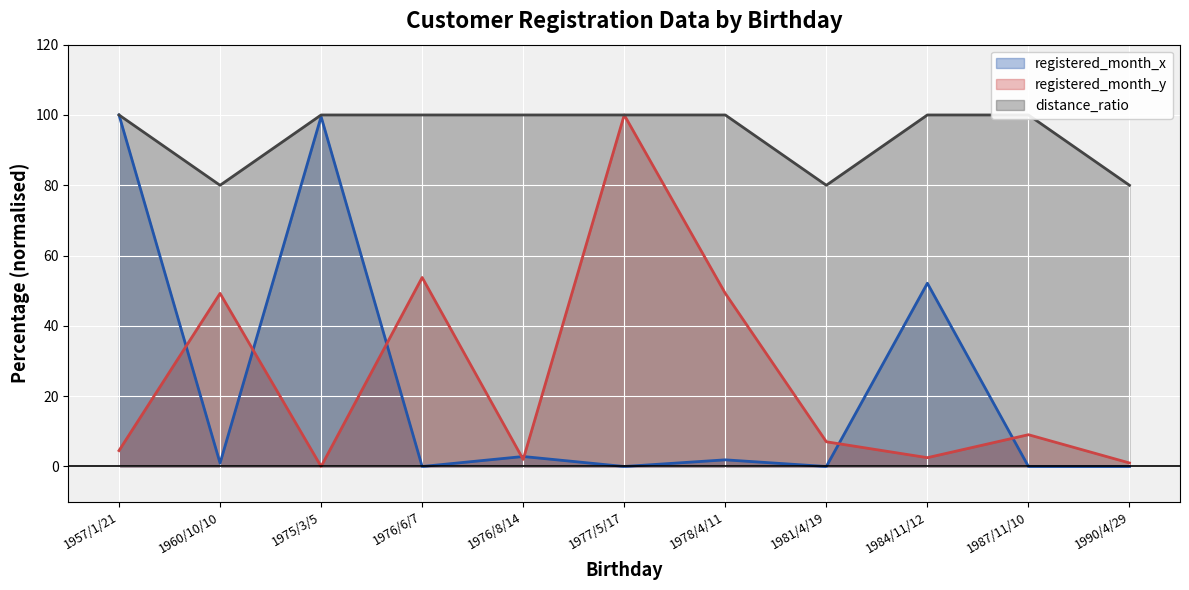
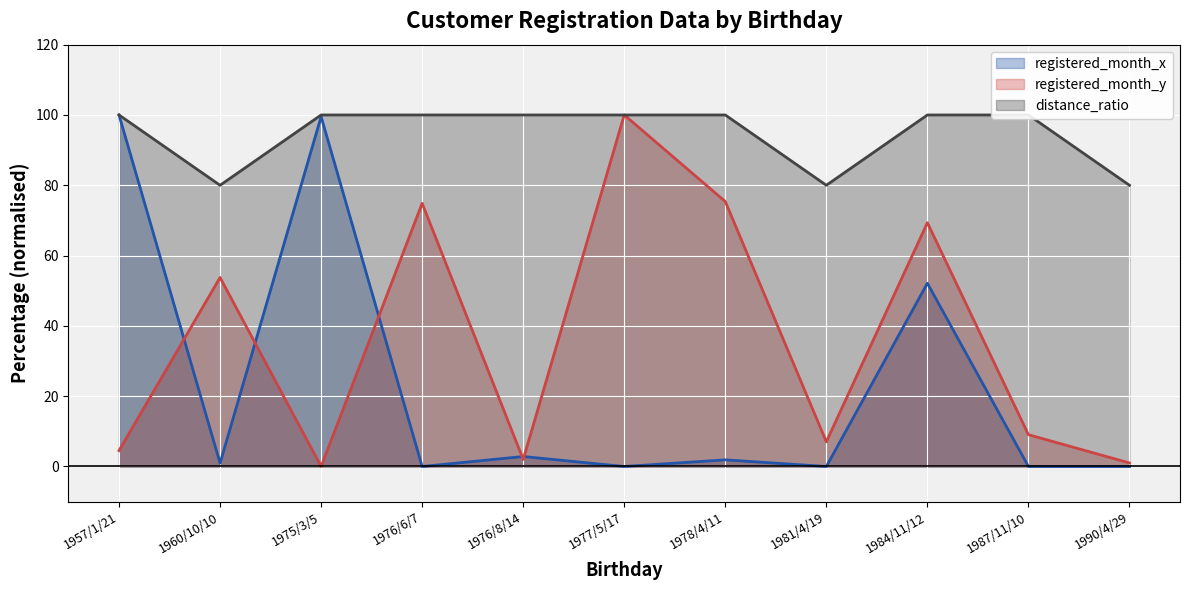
  {
    "registered_month_y": {
      "1957/1/21": 5,
-     "1960/10/10": 49,
+     "1960/10/10": 54,
      "1975/3/5": 0,
-     "1976/6/7": 54,
+     "1976/6/7": 75,
      "1976/8/14": 2,
-     "1978/4/11": 49,
+     "1978/4/11": 75,
      "1981/4/19": 7,
-     "1984/11/12": 3,
+     "1984/11/12": 69,
      "1987/11/10": 9,
      "1990/4/29": 1
    }
  }
